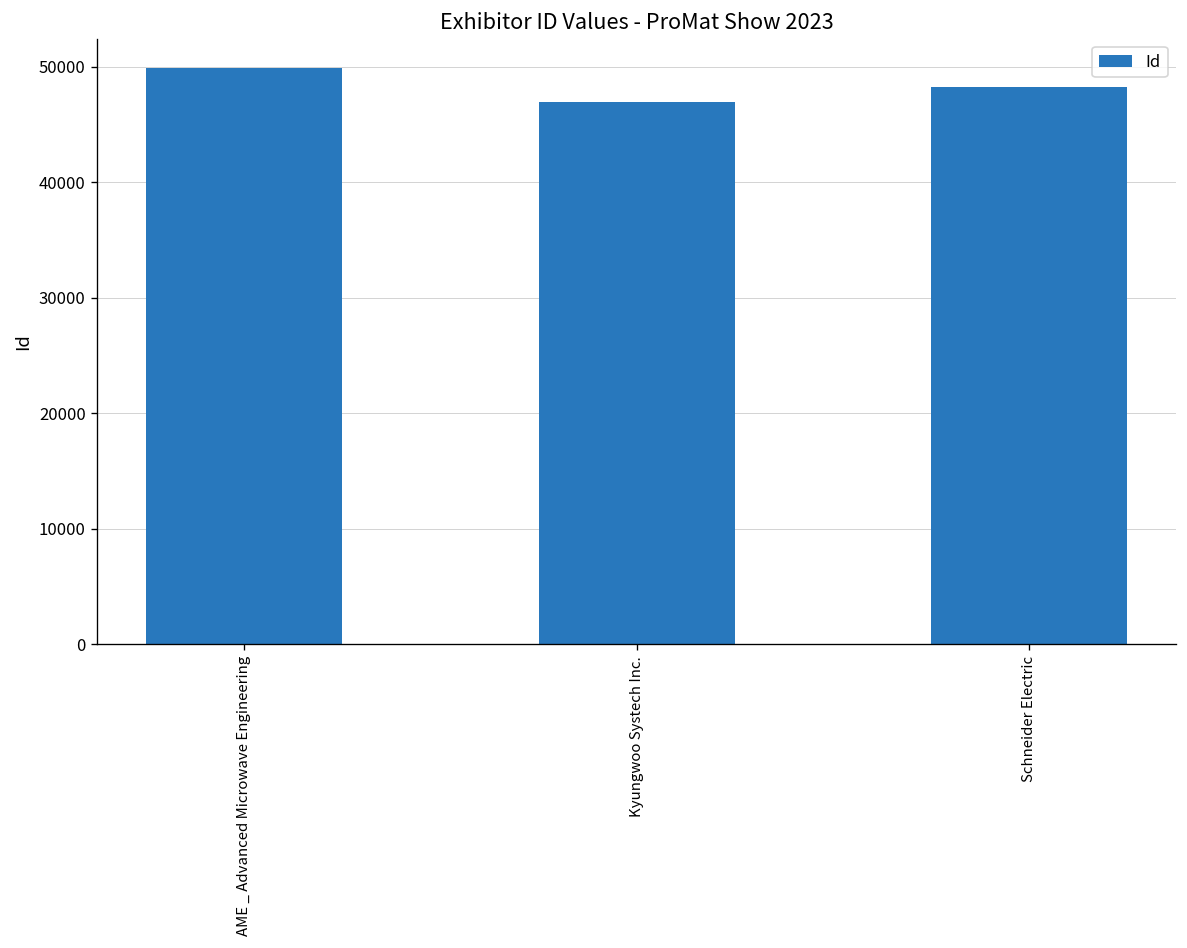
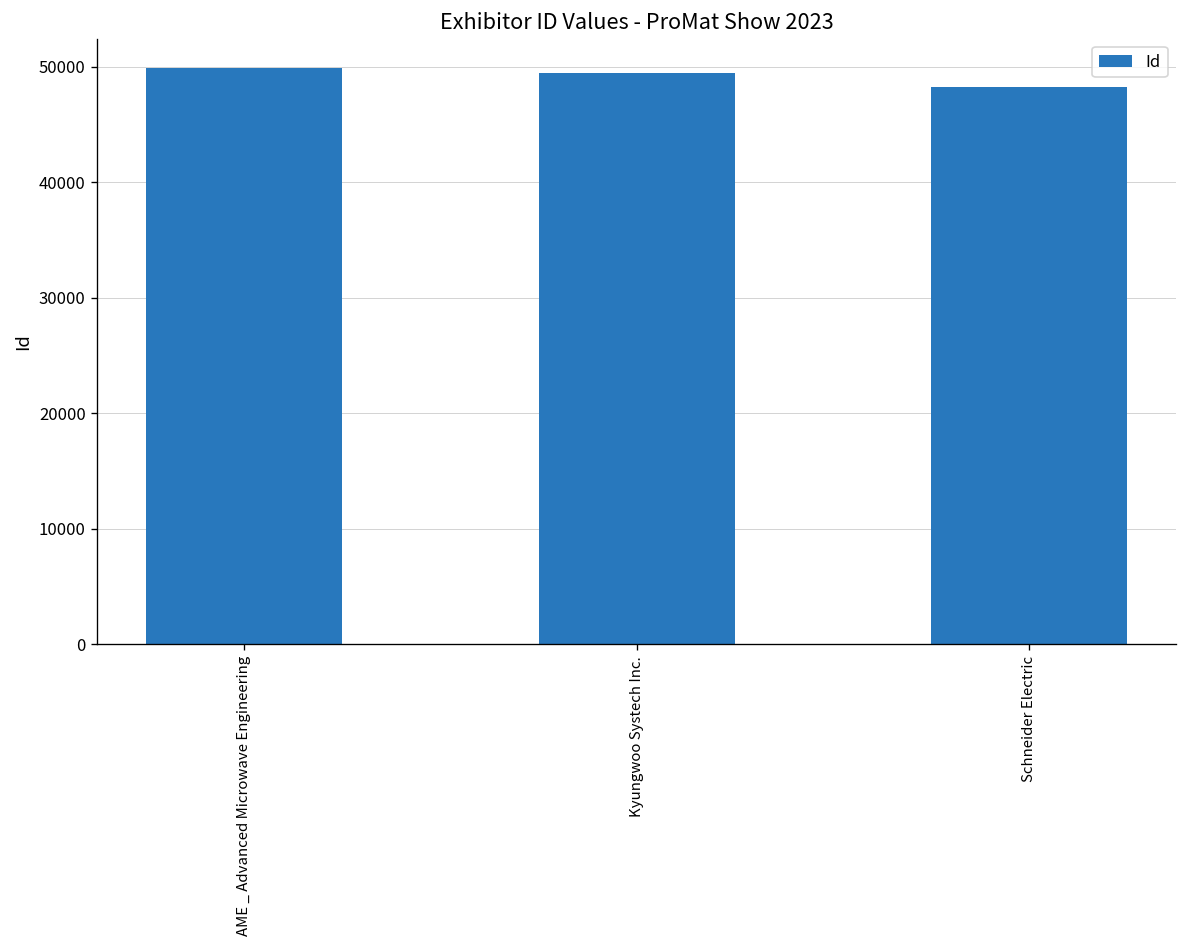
  {
    "AME _ Advanced Microwave Engineering": 50000,
-   "Kyungwoo Systech Inc.": 47000,
+   "Kyungwoo Systech Inc.": 49000,
    "Schneider Electric": 48000
  }
